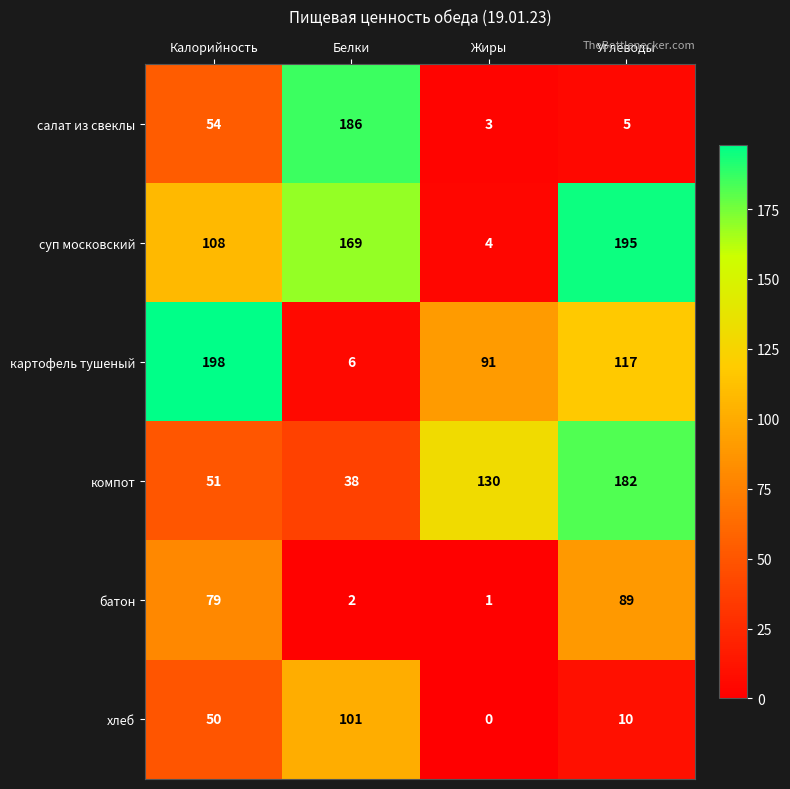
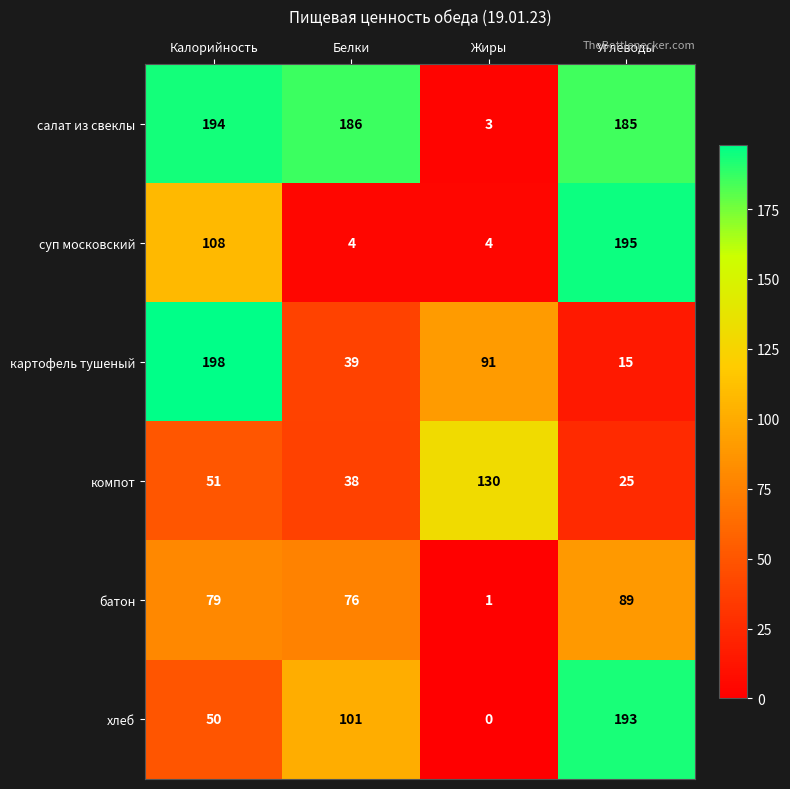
  {
    "салат из свеклы": {
-     "Калорийность": 54,
+     "Калорийность": 194,
      "Белки": 186,
      "Жиры": 3,
-     "Углеводы": 5
+     "Углеводы": 185
    },
    "суп московский": {
      "Калорийность": 108,
-     "Белки": 169,
+     "Белки": 4,
      "Жиры": 4,
      "Углеводы": 195
    },
    "картофель тушеный": {
      "Калорийность": 198,
-     "Белки": 6,
+     "Белки": 39,
      "Жиры": 91,
-     "Углеводы": 117
+     "Углеводы": 15
    },
    "компот": {
      "Калорийность": 51,
      "Белки": 38,
      "Жиры": 130,
-     "Углеводы": 182
+     "Углеводы": 25
    },
    "батон": {
      "Калорийность": 79,
-     "Белки": 2,
+     "Белки": 76,
      "Жиры": 1,
      "Углеводы": 89
    },
    "хлеб": {
      "Калорийность": 50,
      "Белки": 101,
      "Жиры": 0,
-     "Углеводы": 10
+     "Углеводы": 193
    }
  }
